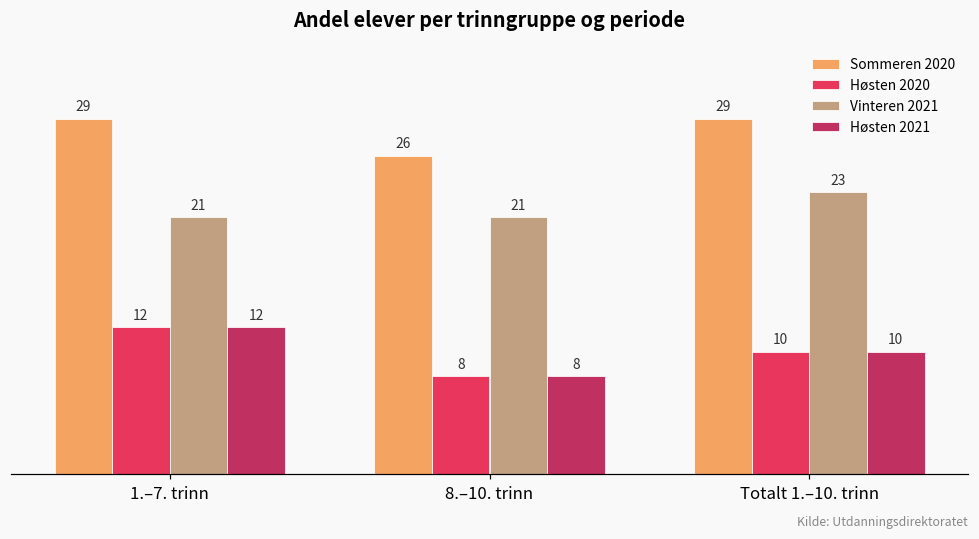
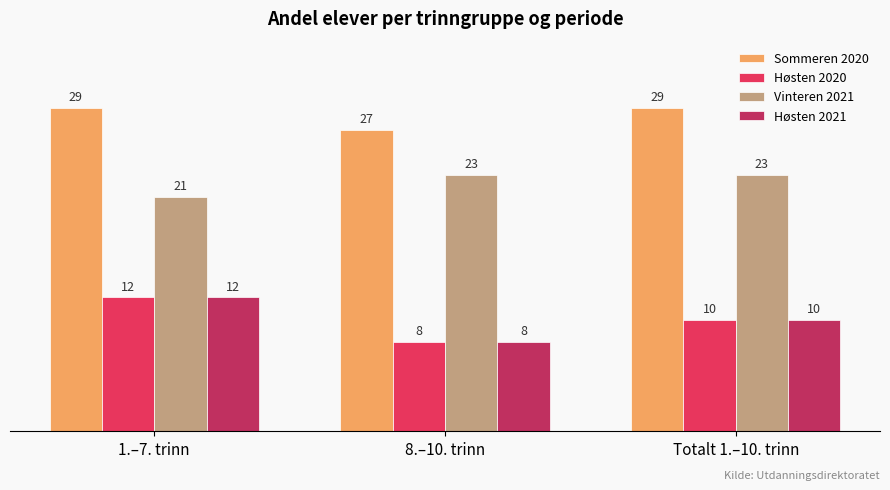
  {
    "Sommeren 2020": {
      "1.–7. trinn": 29,
-     "8.–10. trinn": 26,
+     "8.–10. trinn": 27,
      "Totalt 1.–10. trinn": 29
    },
    "Vinteren 2021": {
      "1.–7. trinn": 21,
-     "8.–10. trinn": 21,
+     "8.–10. trinn": 23,
      "Totalt 1.–10. trinn": 23
    }
  }
